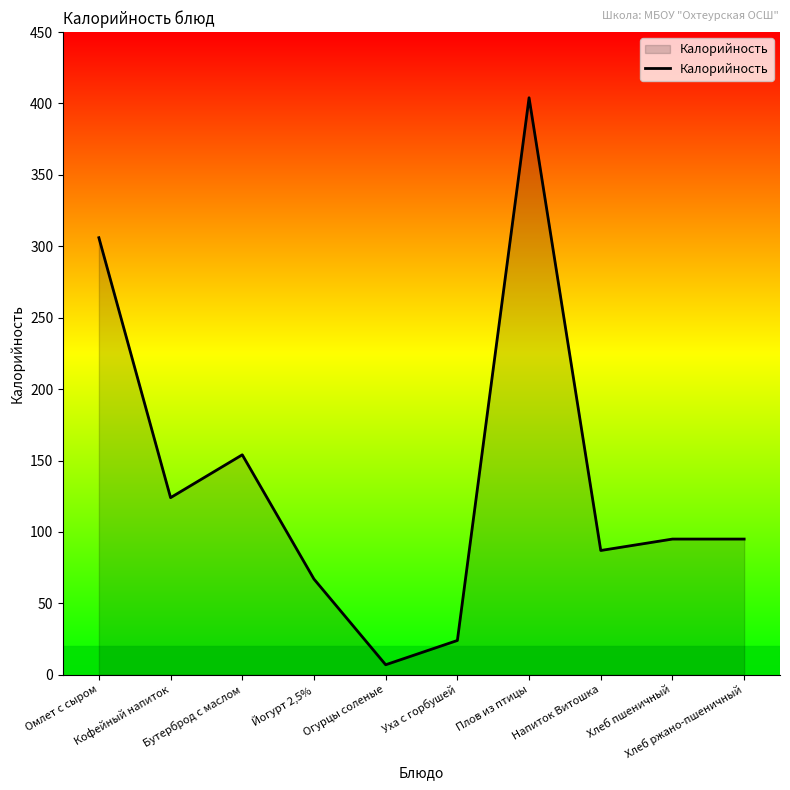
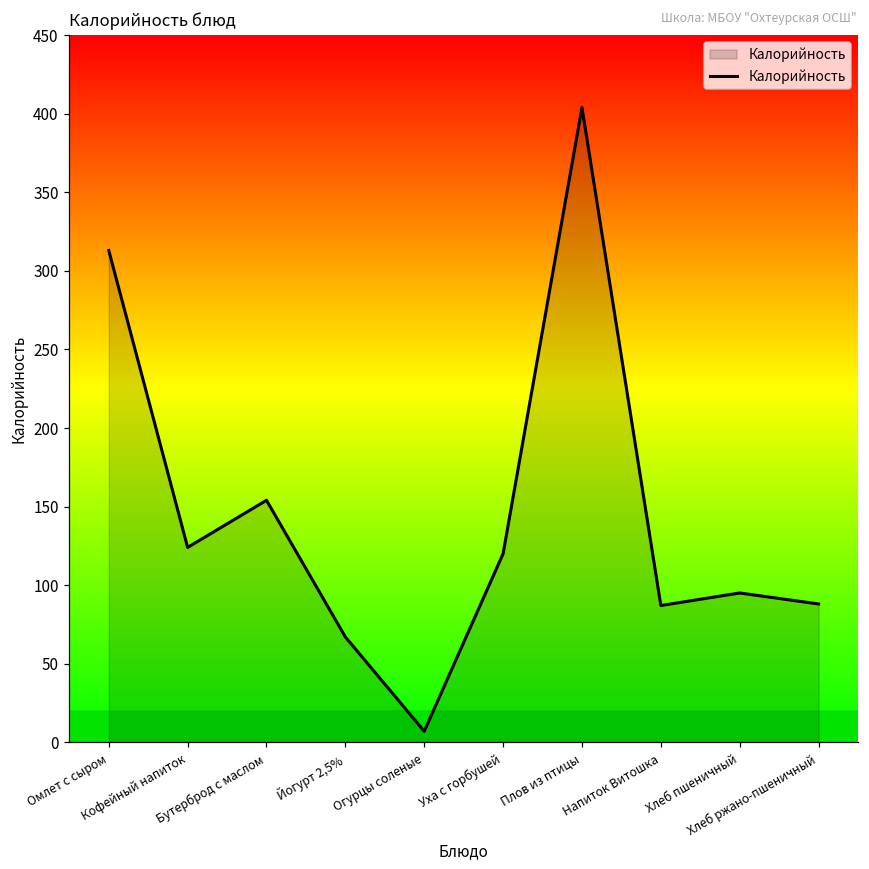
  {
-   "Омлет с сыром": 306,
+   "Омлет с сыром": 313,
    "Кофейный напиток": 124,
    "Бутерброд с маслом": 154,
    "Йогурт 2,5%": 67,
-   "Уха с горбушей": 24,
+   "Уха с горбушей": 120,
    "Плов из птицы": 404,
    "Напиток Витошка": 87,
    "Хлеб пшеничный": 95,
-   "Хлеб ржано-пшеничный": 95
+   "Хлеб ржано-пшеничный": 88
  }
